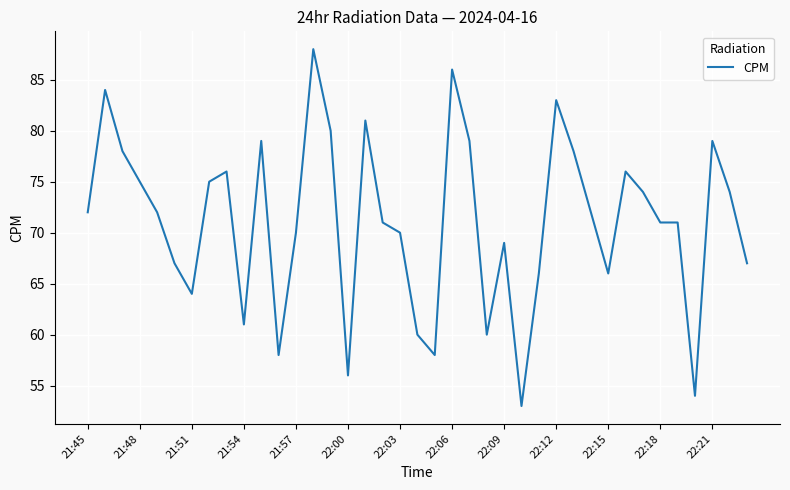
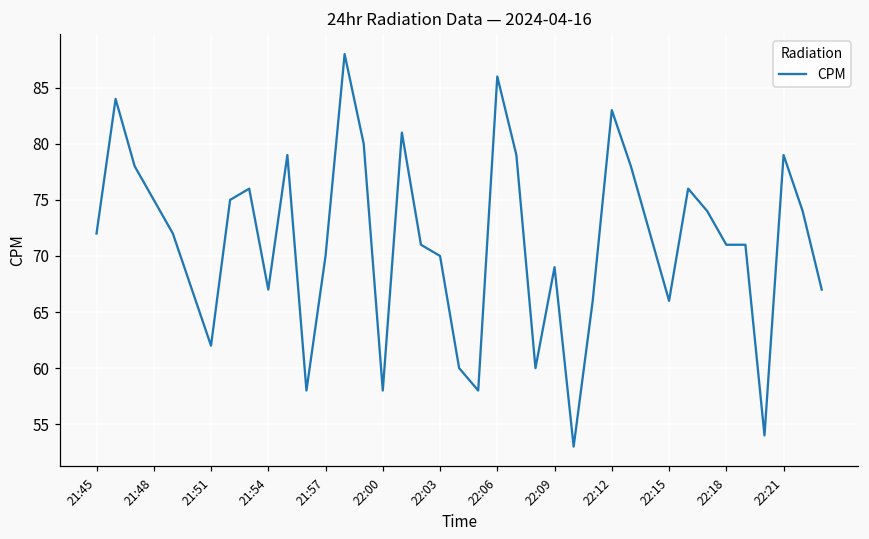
  {
    "21:45": 72,
    "21:48": 75,
-   "21:51": 64,
-   "21:54": 61,
+   "21:51": 62,
+   "21:54": 67,
    "21:57": 70,
-   "22:00": 56,
+   "22:00": 58,
    "22:03": 70,
    "22:06": 86,
    "22:09": 69,
    "22:12": 83,
    "22:15": 66,
    "22:18": 71,
    "22:21": 79
  }
